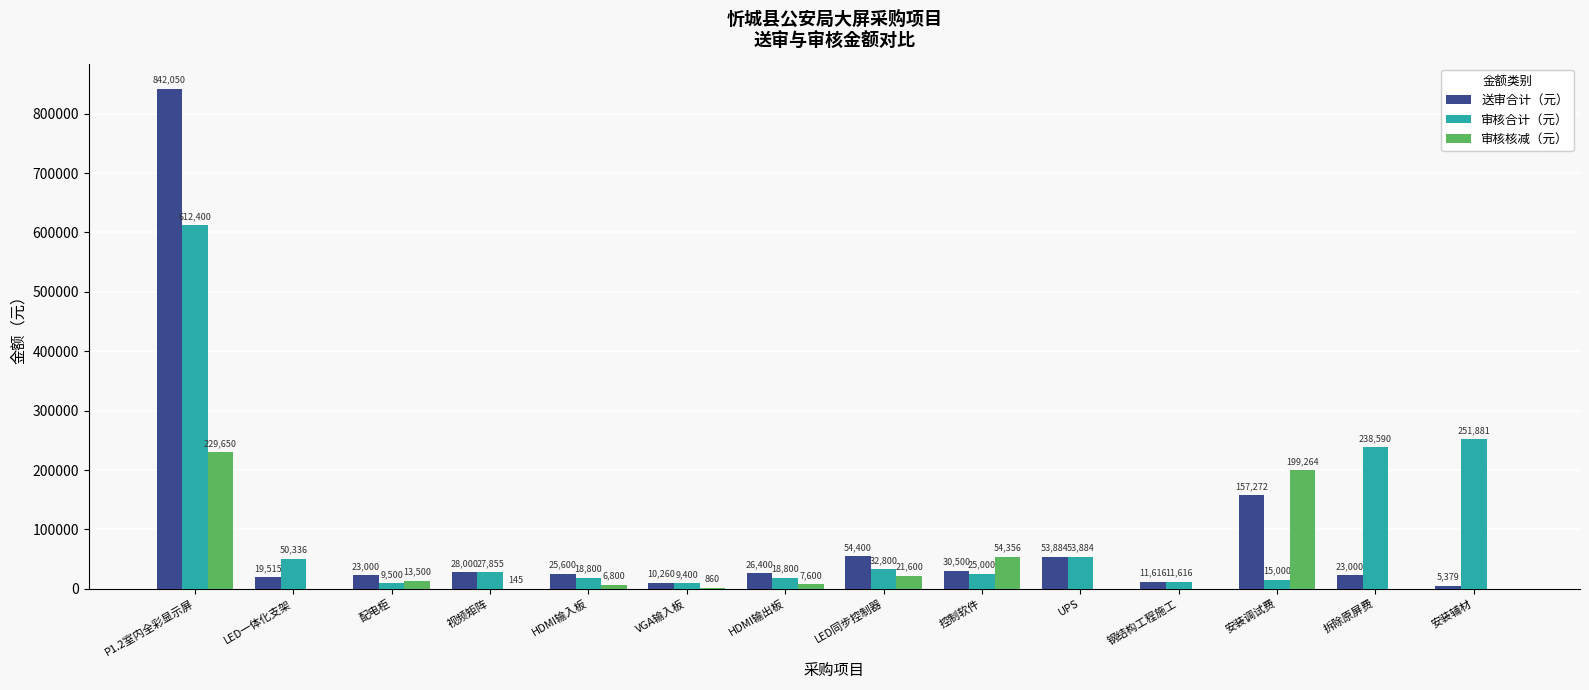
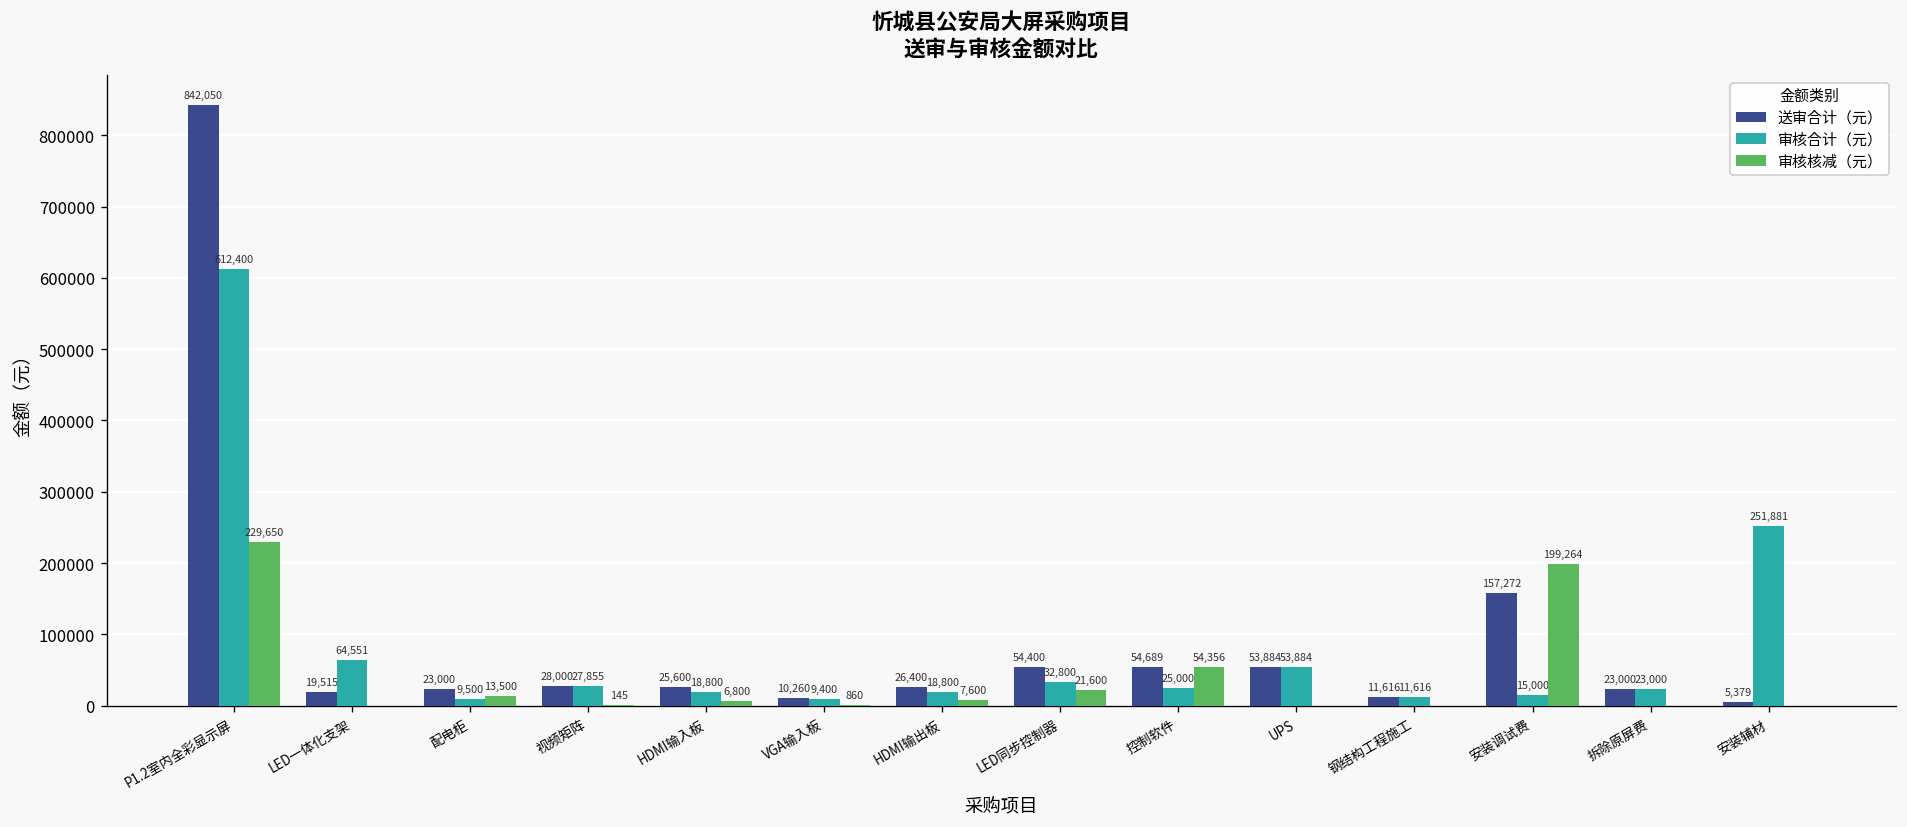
  {
    "送审合计（元）": {
      "P1.2室内全彩显示屏": "842,050",
      "LED一体化支架": "19,515",
      "配电柜": "23,000",
      "视频矩阵": "28,000",
      "HDMI输入板": "25,600",
      "VGA输入板": "10,260",
      "HDMI输出板": "26,400",
      "LED同步控制器": "54,400",
-     "控制软件": "30,500",
+     "控制软件": "54,689",
      "UPS": "53,884",
      "钢结构工程施工": "11,616",
      "安装调试费": "157,272",
      "拆除原屏费": "23,000",
      "安装辅材": "5,379"
    },
    "审核合计（元）": {
      "P1.2室内全彩显示屏": "612,400",
-     "LED一体化支架": "50,336",
+     "LED一体化支架": "64,551",
      "配电柜": "9,500",
      "视频矩阵": "27,855",
      "HDMI输入板": "18,800",
      "VGA输入板": "9,400",
      "HDMI输出板": "18,800",
      "LED同步控制器": "32,800",
      "控制软件": "25,000",
      "UPS": "53,884",
      "钢结构工程施工": "11,616",
      "安装调试费": "15,000",
-     "拆除原屏费": "238,590",
+     "拆除原屏费": "23,000",
      "安装辅材": "251,881"
    },
    "审核核减（元）": {
      "P1.2室内全彩显示屏": "229,650",
      "配电柜": "13,500",
      "视频矩阵": "145",
      "HDMI输入板": "6,800",
      "VGA输入板": "860",
      "HDMI输出板": "7,600",
      "LED同步控制器": "21,600",
      "控制软件": "54,356",
      "安装调试费": "199,264"
    }
  }
